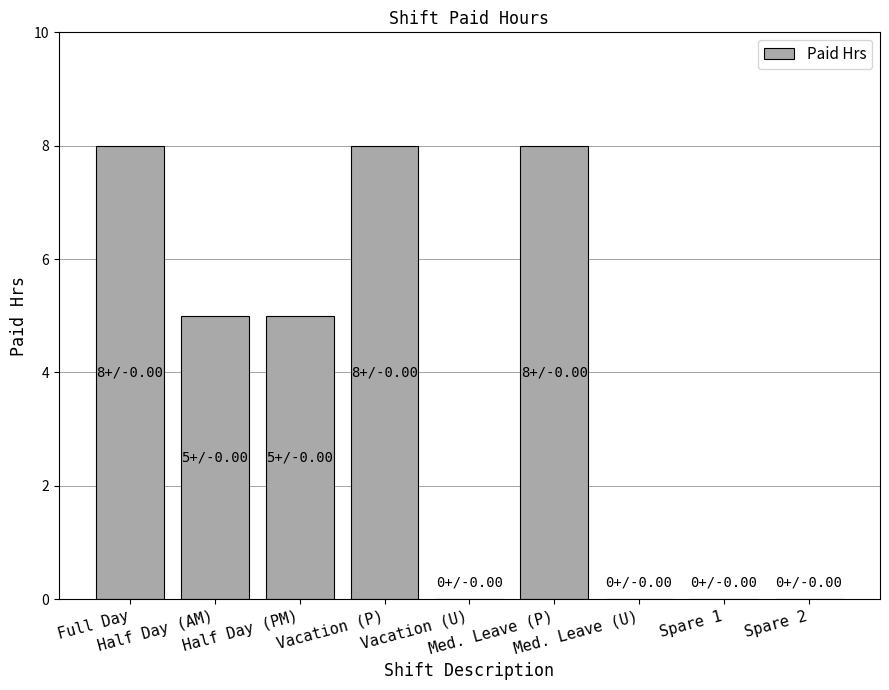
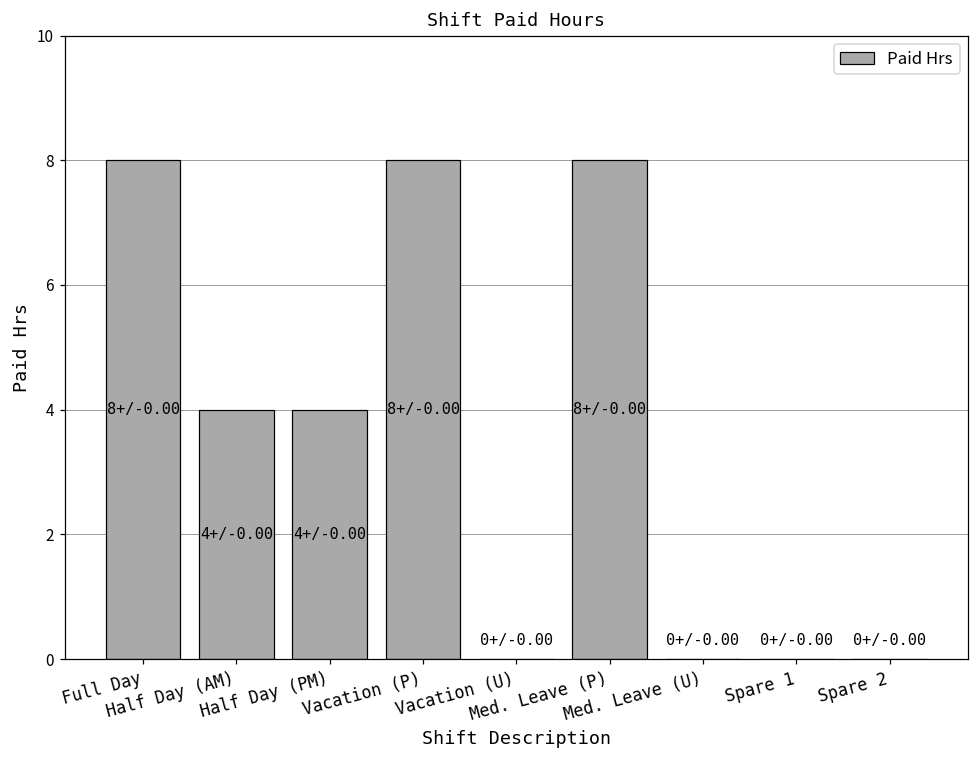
  {
    "Full Day": "8+/",
-   "Half Day (AM)": "5+/",
-   "Half Day (PM)": "5+/",
+   "Half Day (AM)": "4+/",
+   "Half Day (PM)": "4+/",
    "Vacation (P)": "8+/",
    "Vacation (U)": "0+/",
    "Med. Leave (P)": "8+/",
    "Med. Leave (U)": "0+/",
    "Spare 1": "0+/",
    "Spare 2": "0+/"
  }
